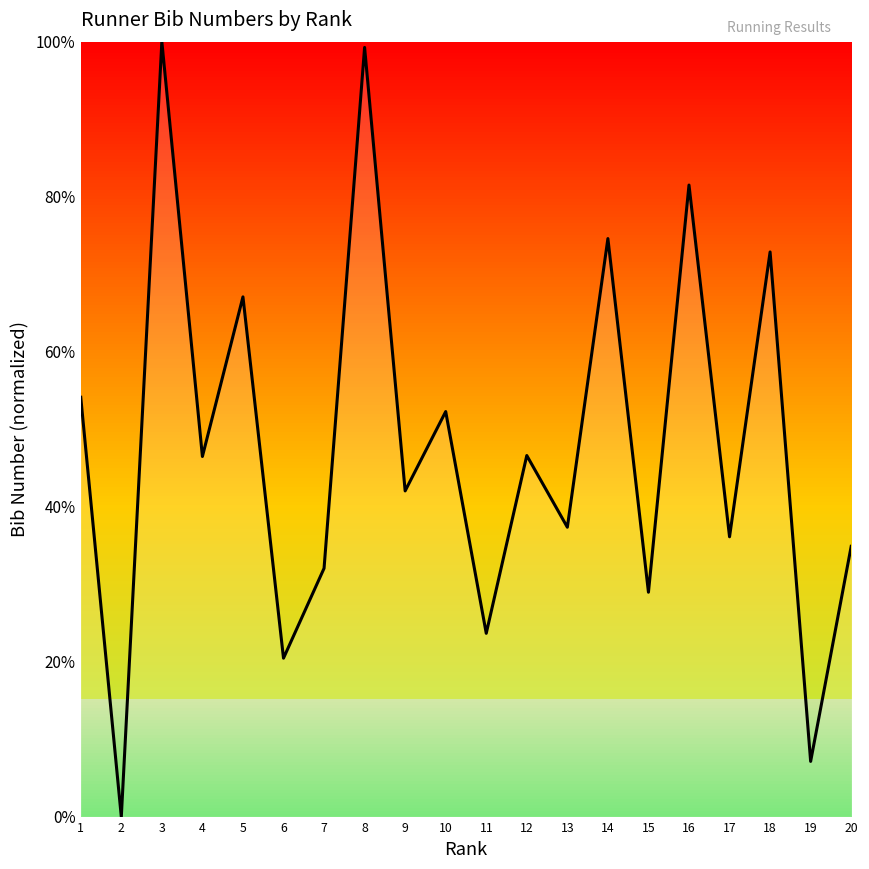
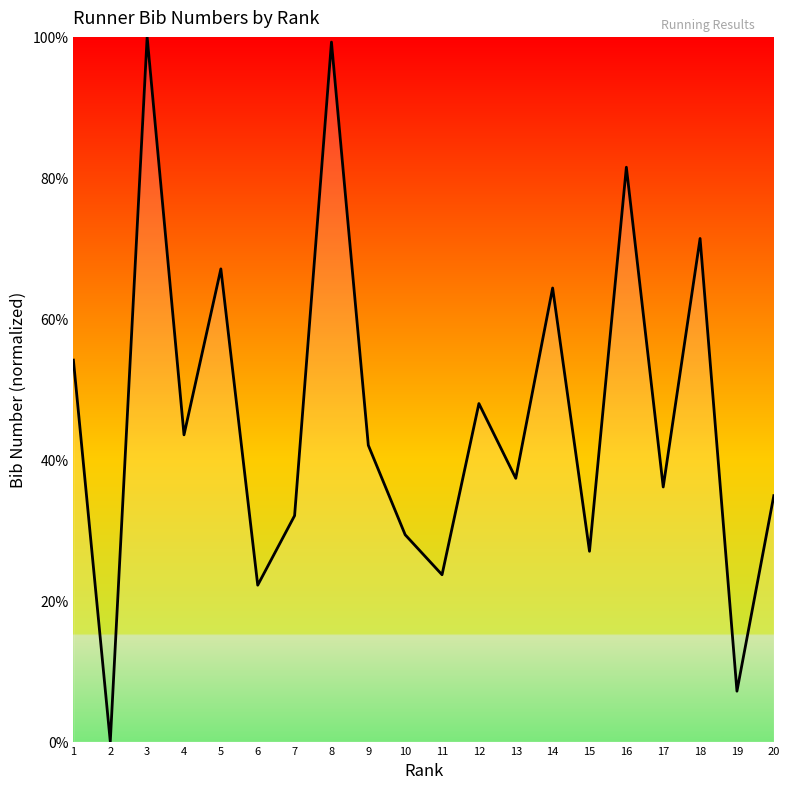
  {
    "1": "54%",
    "2": "0%",
    "3": "100%",
-   "4": "46%",
+   "4": "44%",
    "5": "67%",
-   "6": "20%",
+   "6": "22%",
    "7": "32%",
    "8": "99%",
    "9": "42%",
-   "10": "52%",
+   "10": "29%",
    "11": "24%",
-   "12": "47%",
+   "12": "48%",
    "13": "37%",
-   "14": "75%",
-   "15": "29%",
+   "14": "64%",
+   "15": "27%",
    "16": "82%",
    "17": "36%",
-   "18": "73%",
+   "18": "71%",
    "19": "7%",
    "20": "35%"
  }
